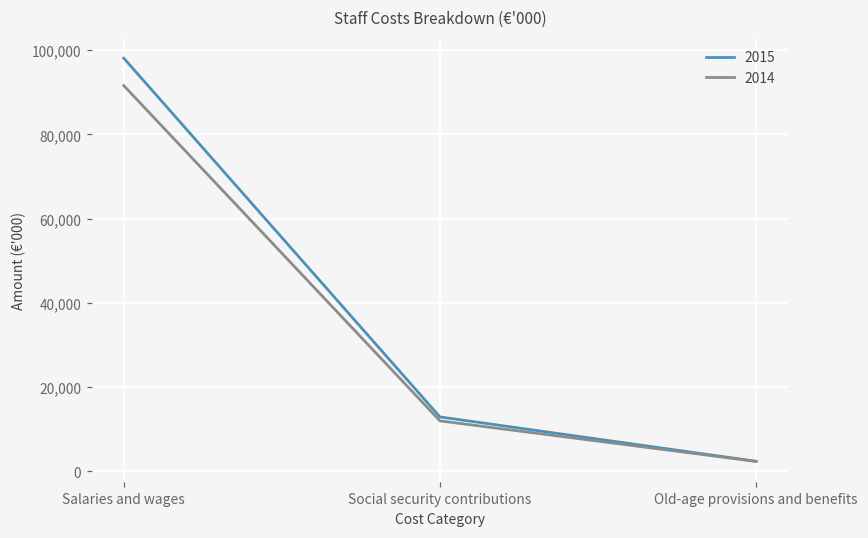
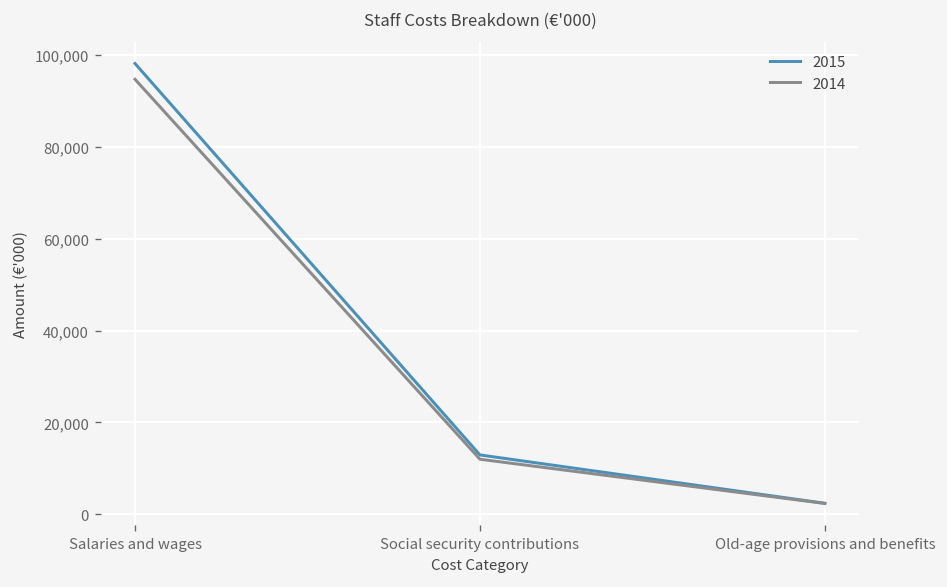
  {
    "2015": {
      "Salaries and wages": "98,000",
      "Social security contributions": "13,000"
    },
    "2014": {
-     "Salaries and wages": "92,000",
+     "Salaries and wages": "95,000",
      "Social security contributions": "12,000"
    }
  }
